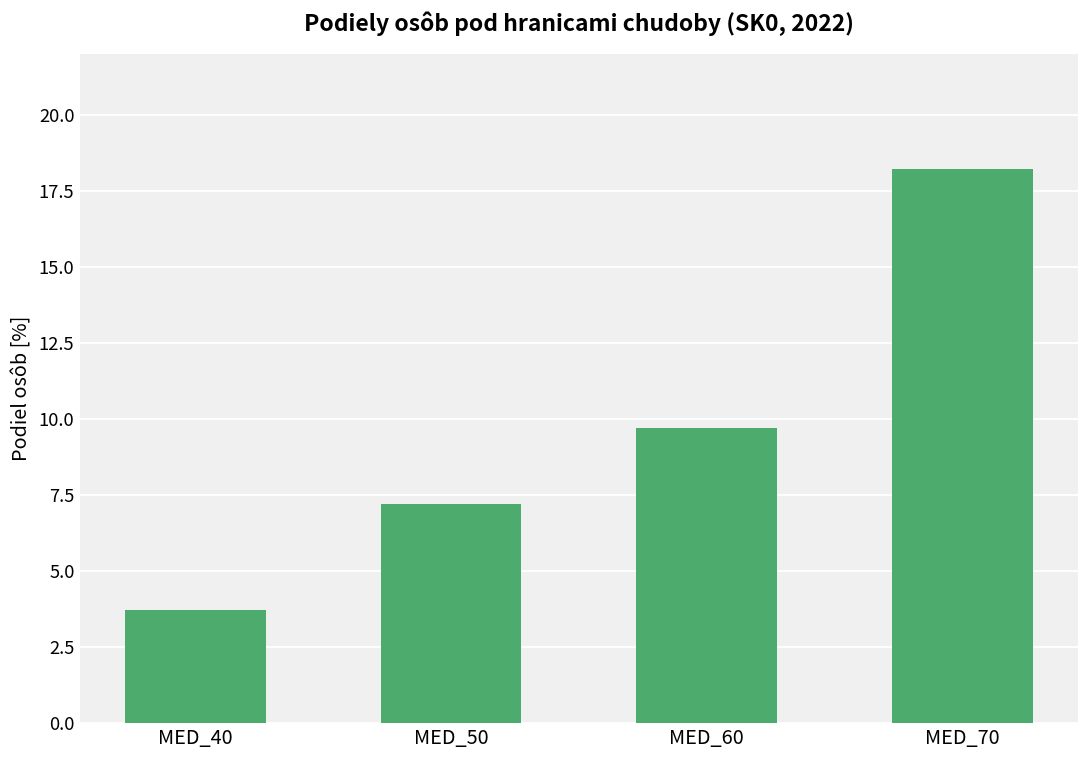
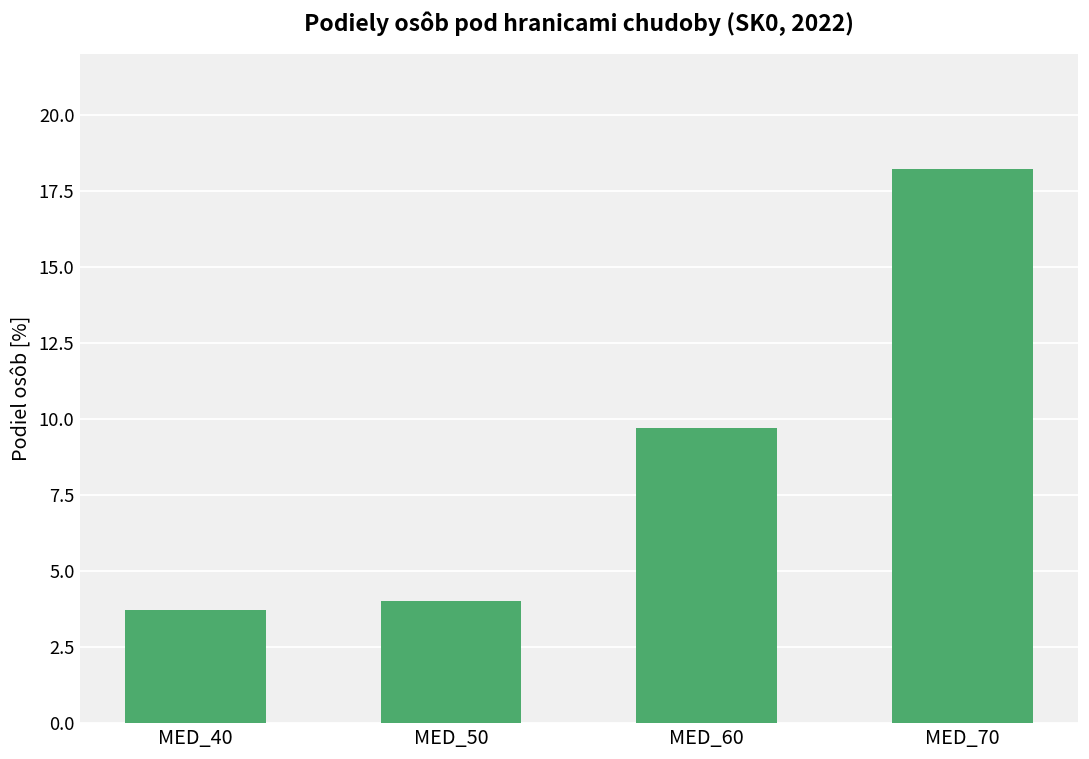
  {
    "MED_40": 3.7,
-   "MED_50": 7.2,
+   "MED_50": 4.0,
    "MED_60": 9.7,
    "MED_70": 18.2
  }
